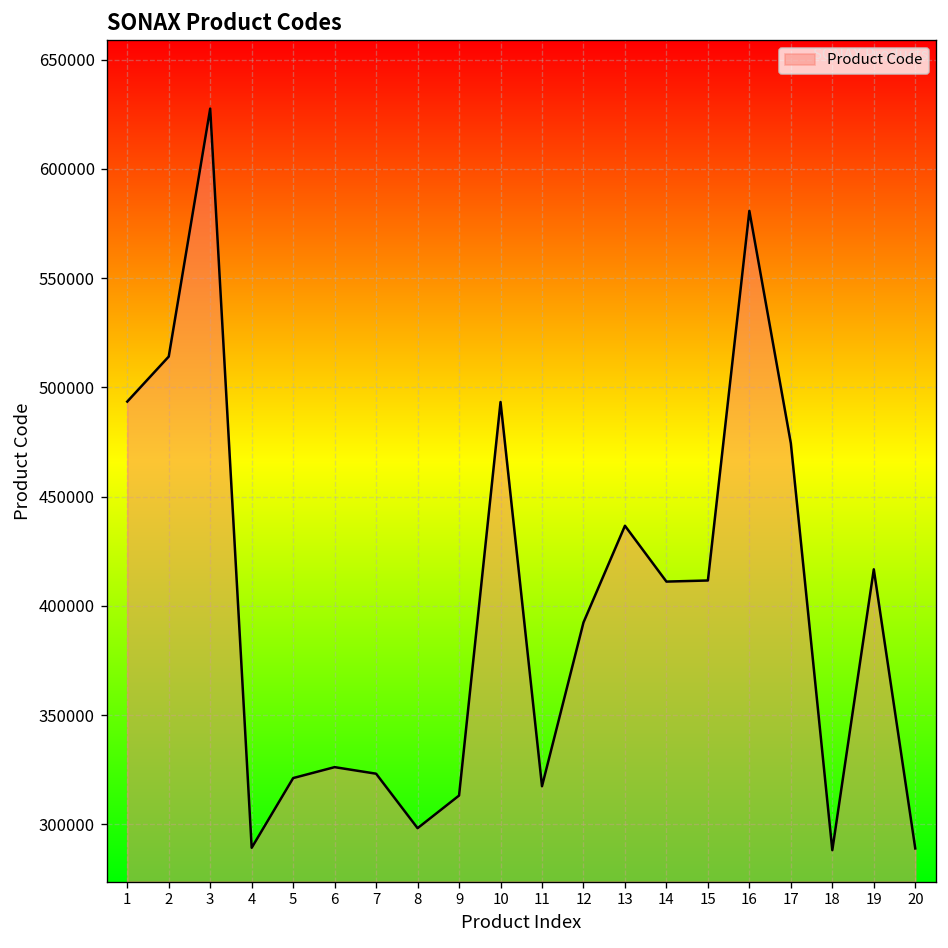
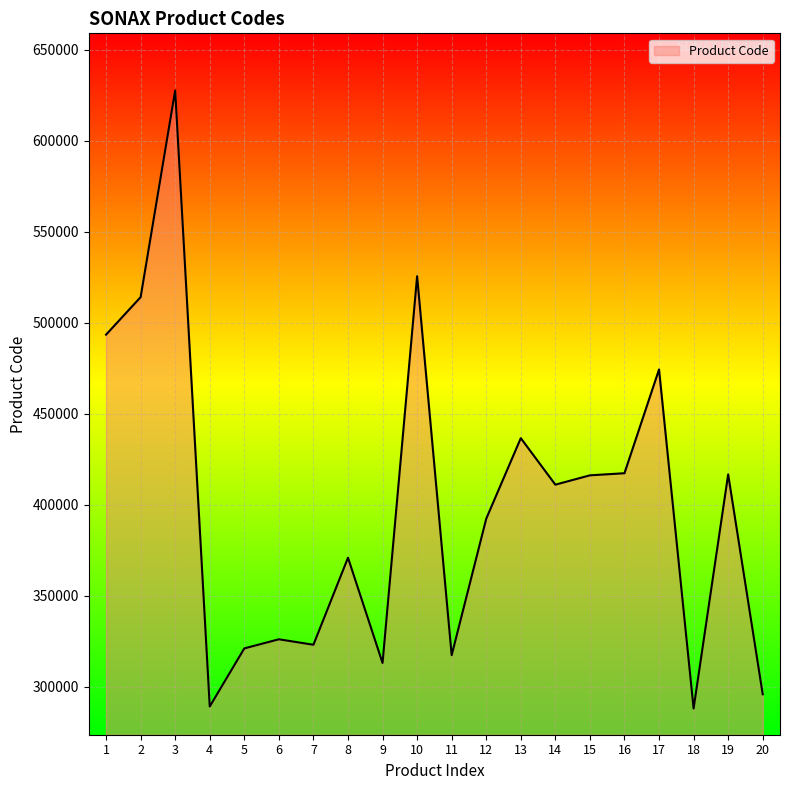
  {
    "1": 494000,
    "2": 514000,
    "3": 628000,
    "4": 289000,
    "5": 321000,
    "6": 326000,
    "7": 323000,
-   "8": 298000,
+   "8": 371000,
    "9": 313000,
-   "10": 493000,
+   "10": 526000,
    "11": 317000,
    "12": 392000,
    "13": 437000,
    "14": 411000,
-   "15": 412000,
-   "16": 581000,
+   "15": 416000,
+   "16": 417000,
    "17": 474000,
    "18": 288000,
    "19": 417000,
-   "20": 289000
+   "20": 296000
  }
